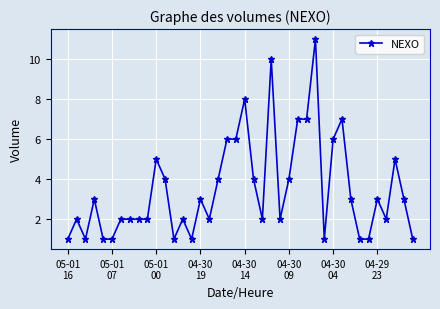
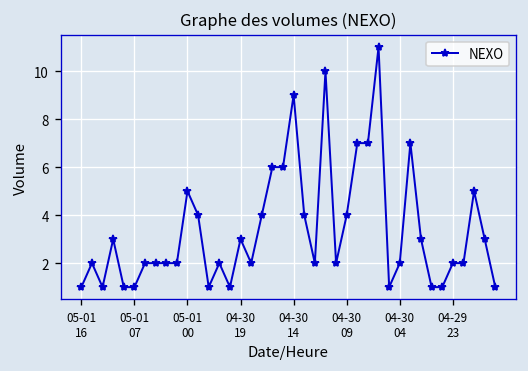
  {
    "05-01 16": 1,
    "05-01 07": 1,
    "05-01 00": 5,
    "04-30 19": 3,
-   "04-30 14": 8,
+   "04-30 14": 9,
    "04-30 09": 4,
-   "04-30 04": 6,
-   "04-29 23": 3
+   "04-30 04": 2,
+   "04-29 23": 2
  }
